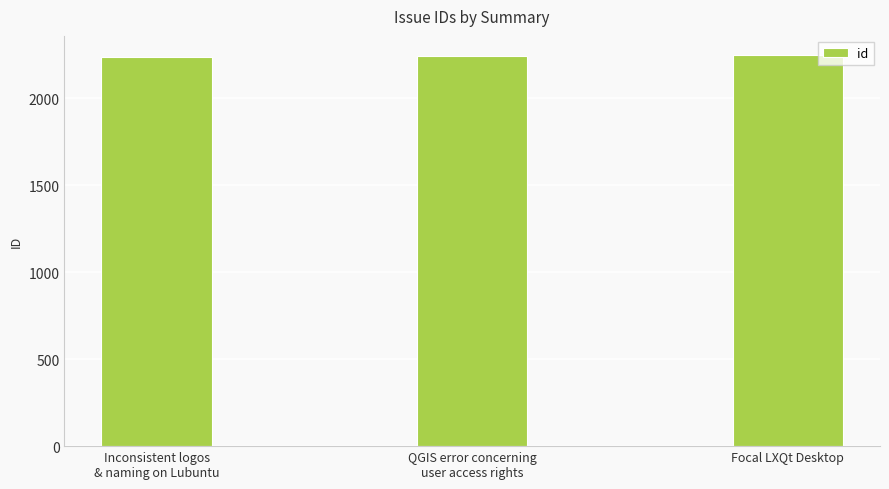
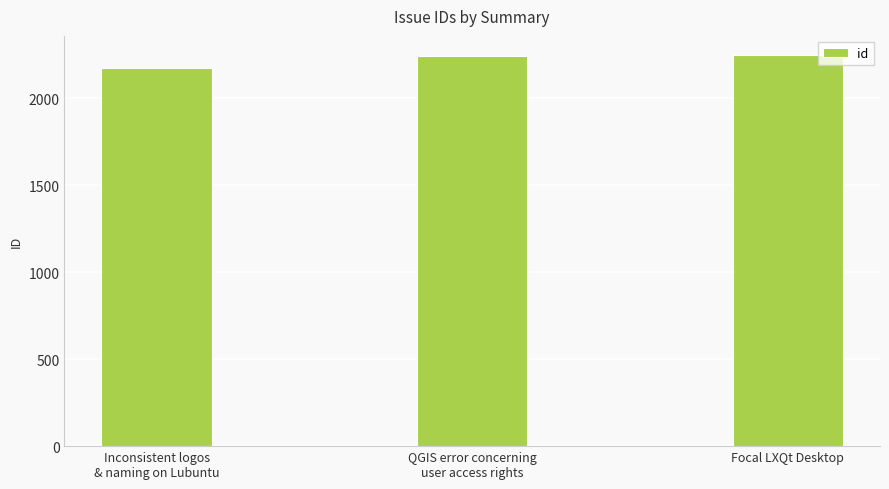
  {
-   "Inconsistent logos & naming on Lubuntu": 2240,
+   "Inconsistent logos & naming on Lubuntu": 2170,
    "QGIS error concerning user access rights": 2250,
    "Focal LXQt Desktop": 2250
  }
